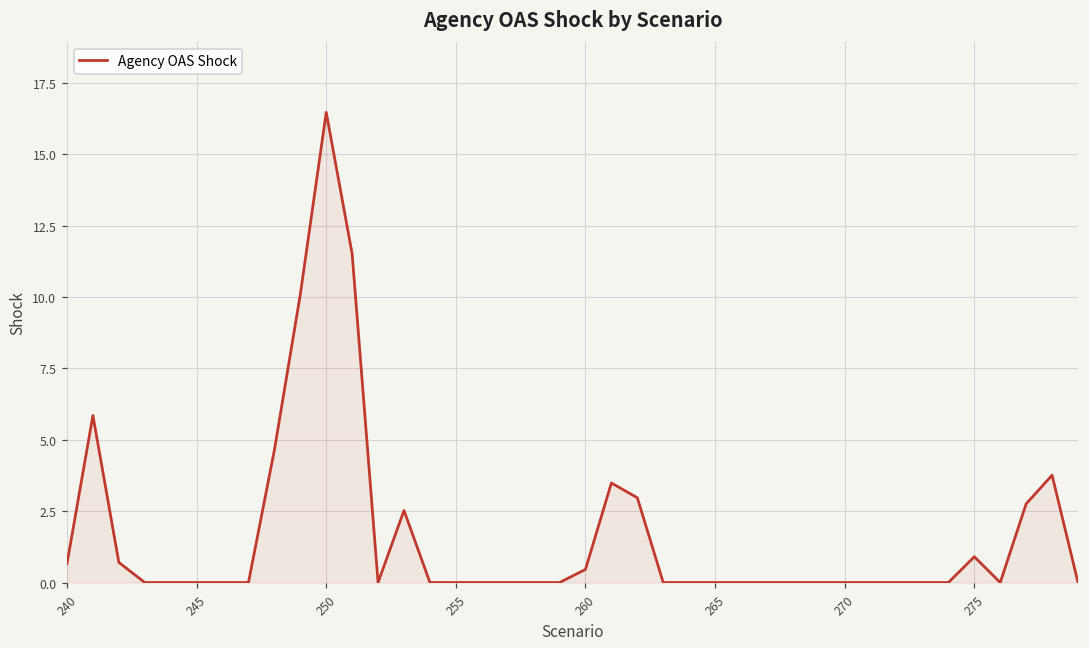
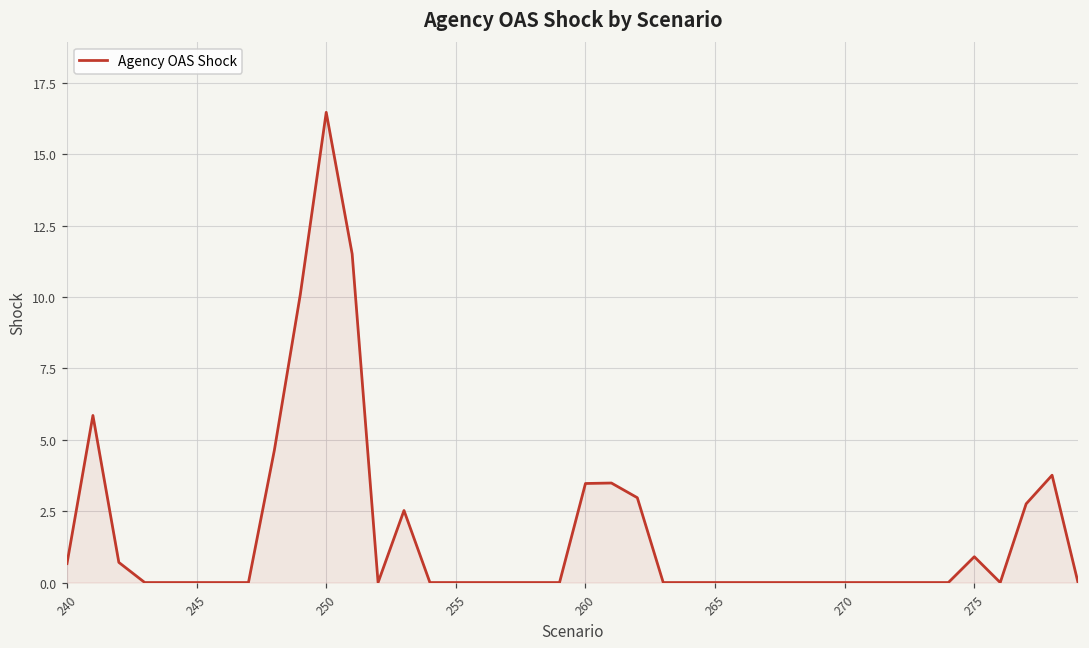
  {
    "240": 0.7,
    "245": 0.0,
    "250": 16.5,
    "255": 0.0,
-   "260": 0.5,
+   "260": 3.5,
    "265": 0.0,
    "270": 0.0,
    "275": 0.9
  }
